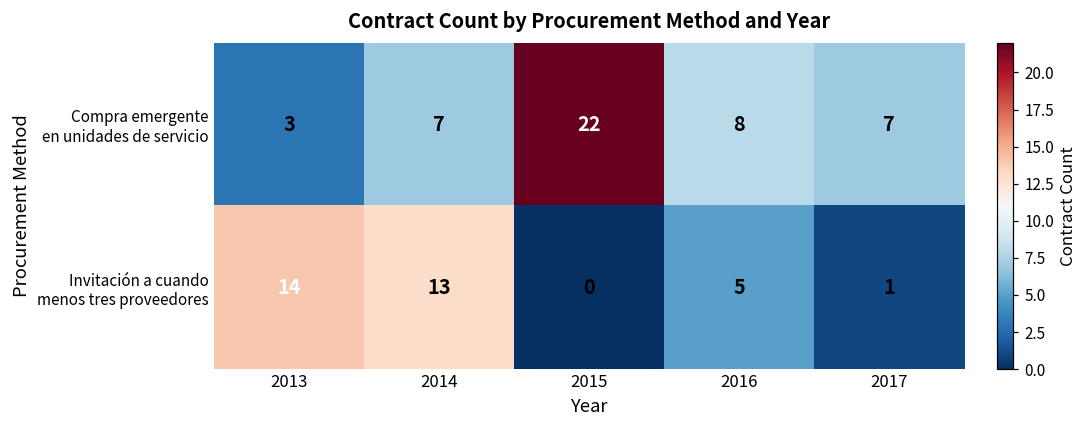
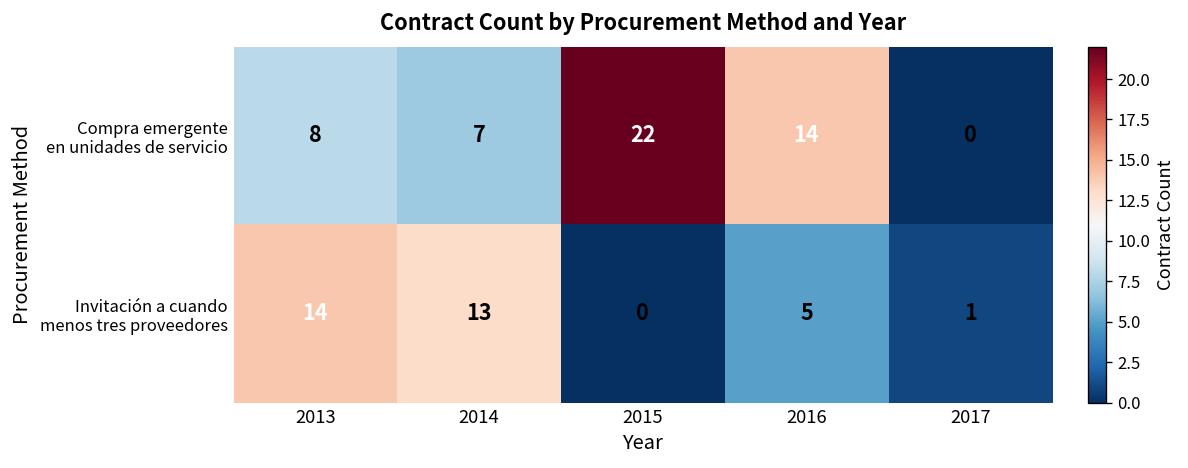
  {
    "Compra emergente en unidades de servicio": {
-     "2013": 3,
+     "2013": 8,
      "2014": 7,
      "2015": 22,
-     "2016": 8,
-     "2017": 7
+     "2016": 14,
+     "2017": 0
    },
    "Invitación a cuando menos tres proveedores": {
      "2013": 14,
      "2014": 13,
      "2015": 0,
      "2016": 5,
      "2017": 1
    }
  }
